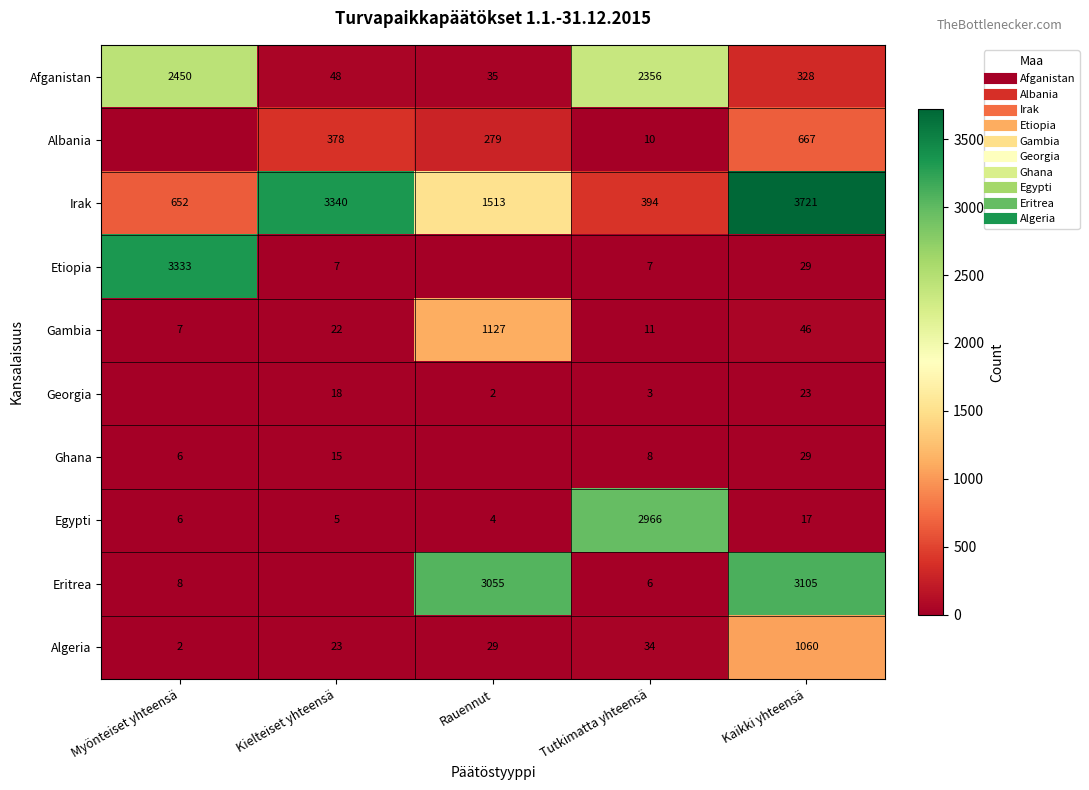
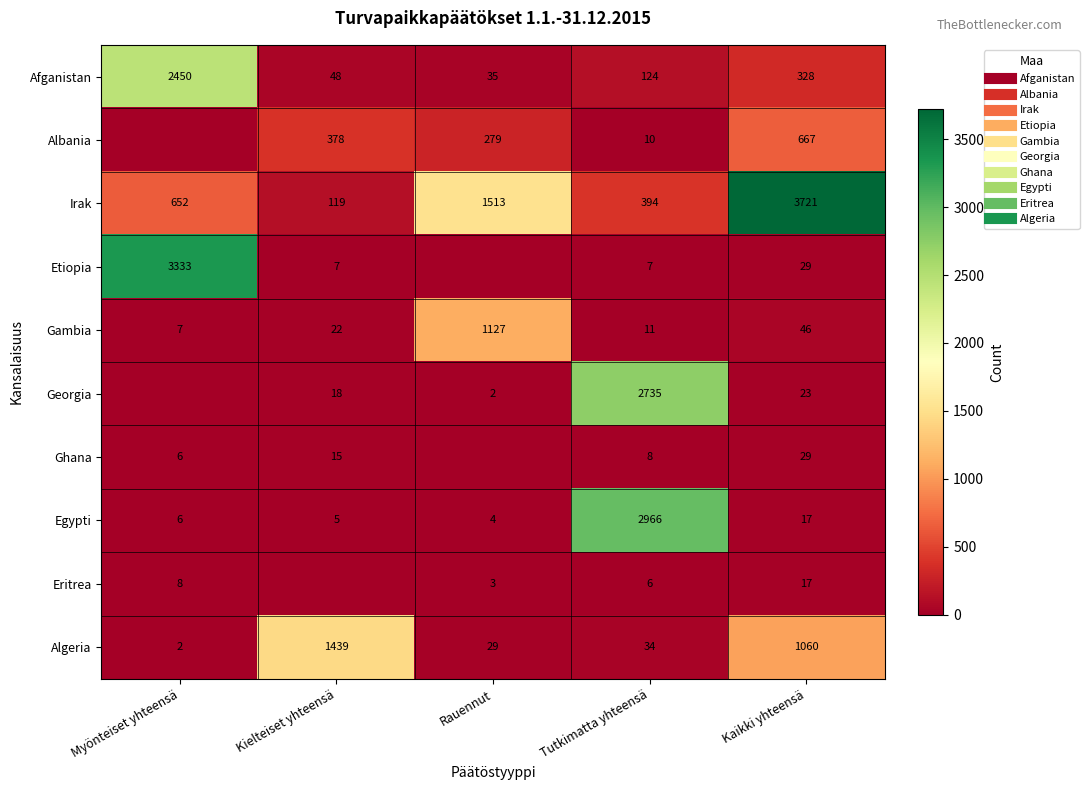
  {
    "Afganistan": {
      "Myönteiset yhteensä": 2450,
      "Kielteiset yhteensä": 48,
      "Rauennut": 35,
-     "Tutkimatta yhteensä": 2356,
+     "Tutkimatta yhteensä": 124,
      "Kaikki yhteensä": 328
    },
    "Albania": {
      "Kielteiset yhteensä": 378,
      "Rauennut": 279,
      "Tutkimatta yhteensä": 10,
      "Kaikki yhteensä": 667
    },
    "Irak": {
      "Myönteiset yhteensä": 652,
-     "Kielteiset yhteensä": 3340,
+     "Kielteiset yhteensä": 119,
      "Rauennut": 1513,
      "Tutkimatta yhteensä": 394,
      "Kaikki yhteensä": 3721
    },
    "Etiopia": {
      "Myönteiset yhteensä": 3333,
      "Kielteiset yhteensä": 7,
      "Tutkimatta yhteensä": 7,
      "Kaikki yhteensä": 29
    },
    "Gambia": {
      "Myönteiset yhteensä": 7,
      "Kielteiset yhteensä": 22,
      "Rauennut": 1127,
      "Tutkimatta yhteensä": 11,
      "Kaikki yhteensä": 46
    },
    "Georgia": {
      "Kielteiset yhteensä": 18,
      "Rauennut": 2,
-     "Tutkimatta yhteensä": 3,
+     "Tutkimatta yhteensä": 2735,
      "Kaikki yhteensä": 23
    },
    "Ghana": {
      "Myönteiset yhteensä": 6,
      "Kielteiset yhteensä": 15,
      "Tutkimatta yhteensä": 8,
      "Kaikki yhteensä": 29
    },
    "Egypti": {
      "Myönteiset yhteensä": 6,
      "Kielteiset yhteensä": 5,
      "Rauennut": 4,
      "Tutkimatta yhteensä": 2966,
      "Kaikki yhteensä": 17
    },
    "Eritrea": {
      "Myönteiset yhteensä": 8,
-     "Rauennut": 3055,
+     "Rauennut": 3,
      "Tutkimatta yhteensä": 6,
-     "Kaikki yhteensä": 3105
+     "Kaikki yhteensä": 17
    },
    "Algeria": {
      "Myönteiset yhteensä": 2,
-     "Kielteiset yhteensä": 23,
+     "Kielteiset yhteensä": 1439,
      "Rauennut": 29,
      "Tutkimatta yhteensä": 34,
      "Kaikki yhteensä": 1060
    }
  }
